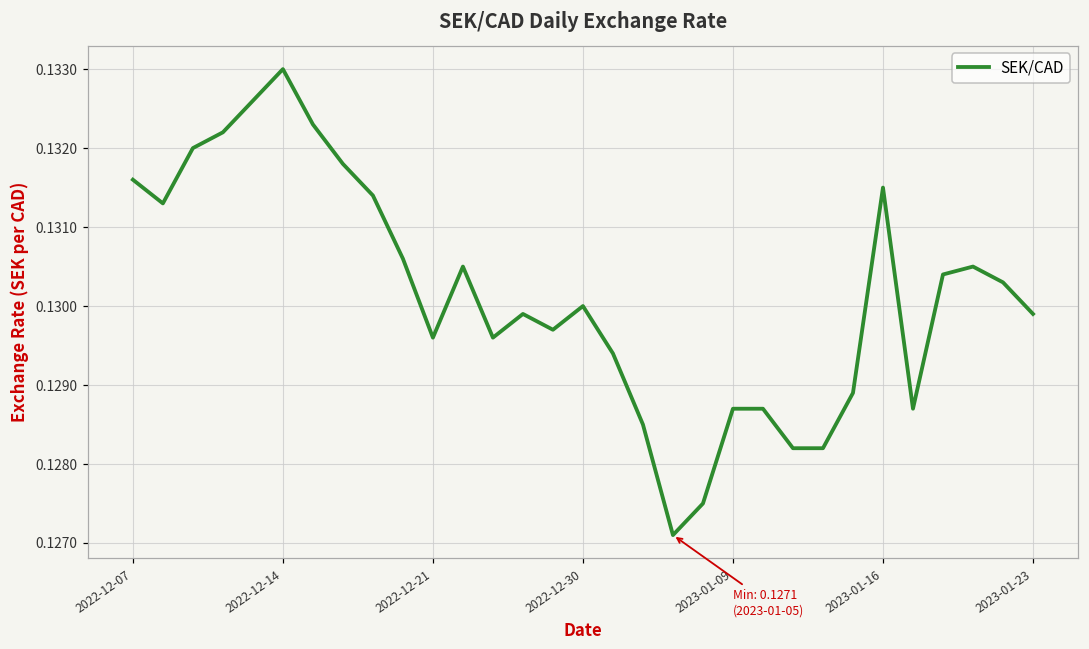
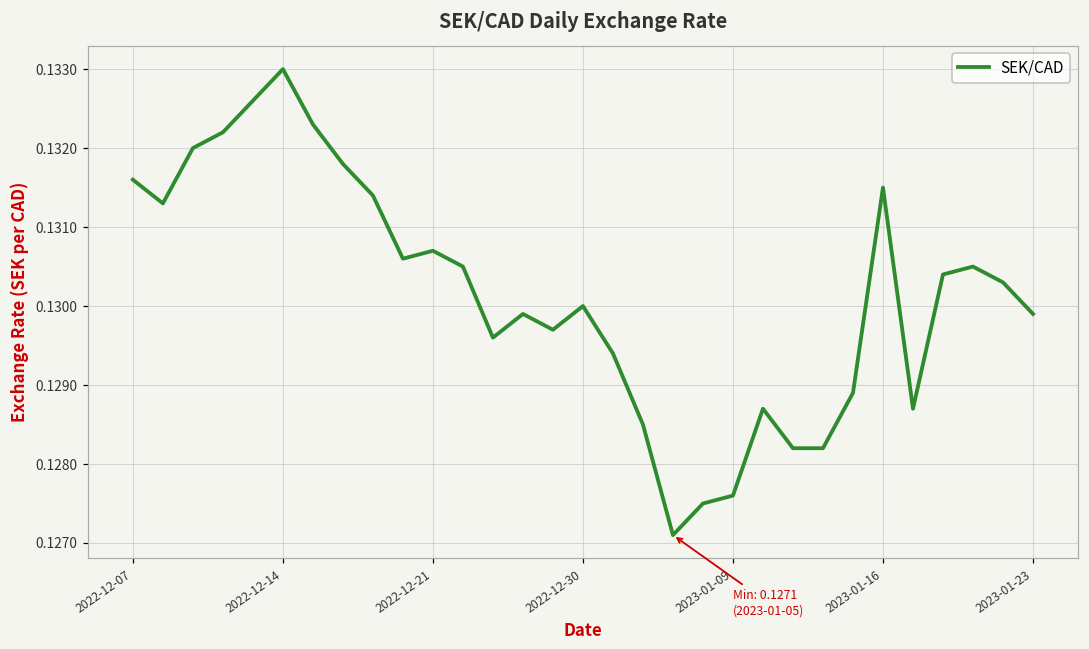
  {
    "2022-12-07": 0.1316,
    "2022-12-14": 0.1330,
-   "2022-12-21": 0.1296,
+   "2022-12-21": 0.1307,
    "2022-12-30": 0.1300,
-   "2023-01-09": 0.1287,
+   "2023-01-09": 0.1276,
    "2023-01-16": 0.1315,
    "2023-01-23": 0.1299
  }
